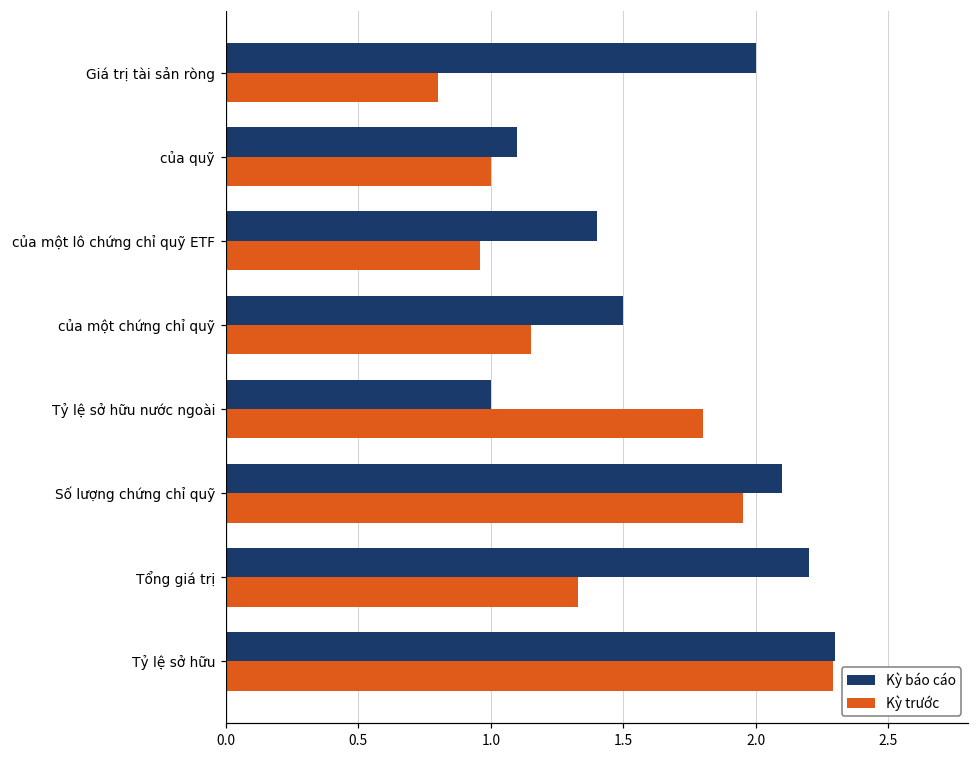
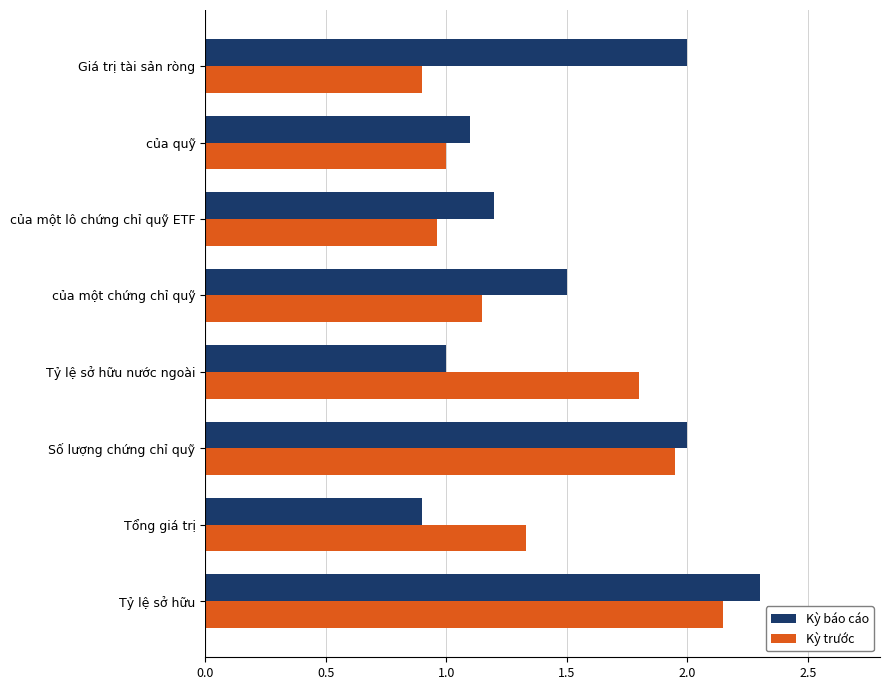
  {
    "Kỳ báo cáo": {
      "Giá trị tài sản ròng": 2.0,
      "của quỹ": 1.1,
-     "của một lô chứng chỉ quỹ ETF": 1.4,
+     "của một lô chứng chỉ quỹ ETF": 1.2,
      "của một chứng chỉ quỹ": 1.5,
      "Tỷ lệ sở hữu nước ngoài": 1.0,
-     "Số lượng chứng chỉ quỹ": 2.1,
-     "Tổng giá trị": 2.2,
+     "Số lượng chứng chỉ quỹ": 2.0,
+     "Tổng giá trị": 0.9,
      "Tỷ lệ sở hữu": 2.3
    },
    "Kỳ trước": {
-     "Giá trị tài sản ròng": 0.8,
+     "Giá trị tài sản ròng": 0.9,
      "của quỹ": 1.00,
      "của một lô chứng chỉ quỹ ETF": 0.96,
      "của một chứng chỉ quỹ": 1.15,
      "Tỷ lệ sở hữu nước ngoài": 1.80,
      "Số lượng chứng chỉ quỹ": 1.95,
      "Tổng giá trị": 1.33,
-     "Tỷ lệ sở hữu": 2.29
+     "Tỷ lệ sở hữu": 2.15
    }
  }
